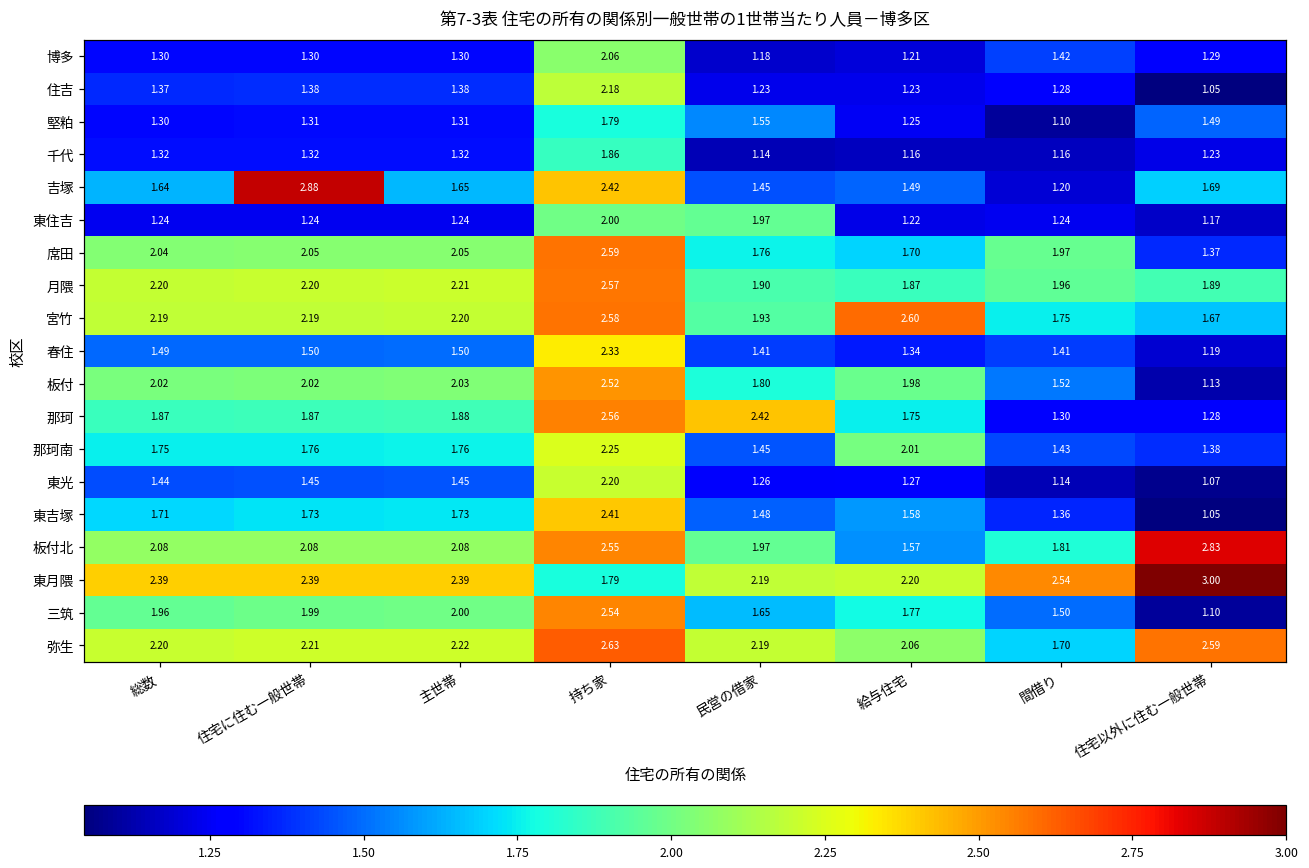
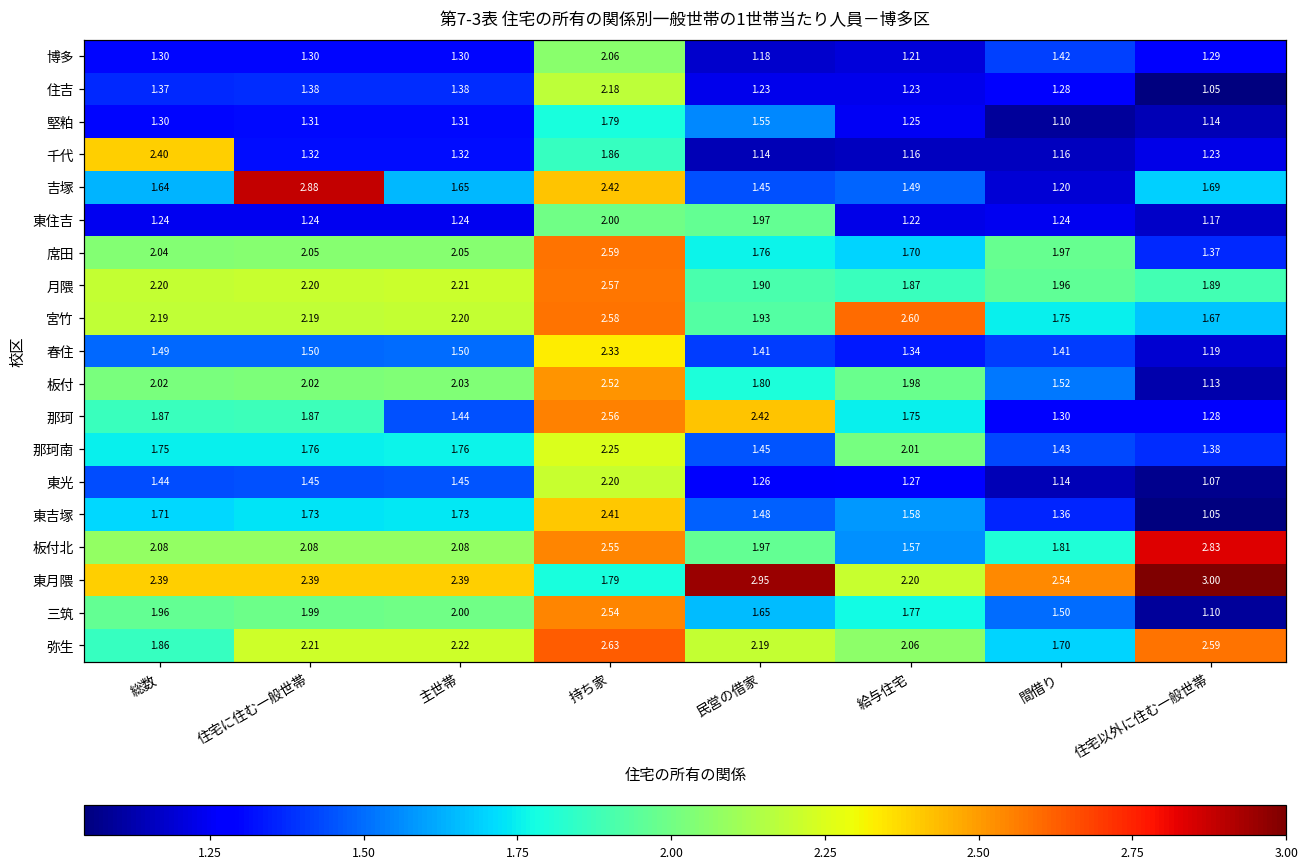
  {
    "博多": {
      "総数": 1.30,
      "住宅に住む一般世帯": 1.30,
      "主世帯": 1.30,
      "持ち家": 2.06,
      "民営の借家": 1.18,
      "給与住宅": 1.21,
      "間借り": 1.42,
      "住宅以外に住む一般世帯": 1.29
    },
    "住吉": {
      "総数": 1.37,
      "住宅に住む一般世帯": 1.38,
      "主世帯": 1.38,
      "持ち家": 2.18,
      "民営の借家": 1.23,
      "給与住宅": 1.23,
      "間借り": 1.28,
      "住宅以外に住む一般世帯": 1.05
    },
    "堅粕": {
      "総数": 1.30,
      "住宅に住む一般世帯": 1.31,
      "主世帯": 1.31,
      "持ち家": 1.79,
      "民営の借家": 1.55,
      "給与住宅": 1.25,
      "間借り": 1.10,
-     "住宅以外に住む一般世帯": 1.49
+     "住宅以外に住む一般世帯": 1.14
    },
    "千代": {
-     "総数": 1.32,
+     "総数": 2.40,
      "住宅に住む一般世帯": 1.32,
      "主世帯": 1.32,
      "持ち家": 1.86,
      "民営の借家": 1.14,
      "給与住宅": 1.16,
      "間借り": 1.16,
      "住宅以外に住む一般世帯": 1.23
    },
    "吉塚": {
      "総数": 1.64,
      "住宅に住む一般世帯": 2.88,
      "主世帯": 1.65,
      "持ち家": 2.42,
      "民営の借家": 1.45,
      "給与住宅": 1.49,
      "間借り": 1.20,
      "住宅以外に住む一般世帯": 1.69
    },
    "東住吉": {
      "総数": 1.24,
      "住宅に住む一般世帯": 1.24,
      "主世帯": 1.24,
      "持ち家": 2.00,
      "民営の借家": 1.97,
      "給与住宅": 1.22,
      "間借り": 1.24,
      "住宅以外に住む一般世帯": 1.17
    },
    "席田": {
      "総数": 2.04,
      "住宅に住む一般世帯": 2.05,
      "主世帯": 2.05,
      "持ち家": 2.59,
      "民営の借家": 1.76,
      "給与住宅": 1.70,
      "間借り": 1.97,
      "住宅以外に住む一般世帯": 1.37
    },
    "月隈": {
      "総数": 2.20,
      "住宅に住む一般世帯": 2.20,
      "主世帯": 2.21,
      "持ち家": 2.57,
      "民営の借家": 1.90,
      "給与住宅": 1.87,
      "間借り": 1.96,
      "住宅以外に住む一般世帯": 1.89
    },
    "宮竹": {
      "総数": 2.19,
      "住宅に住む一般世帯": 2.19,
      "主世帯": 2.20,
      "持ち家": 2.58,
      "民営の借家": 1.93,
      "給与住宅": 2.60,
      "間借り": 1.75,
      "住宅以外に住む一般世帯": 1.67
    },
    "春住": {
      "総数": 1.49,
      "住宅に住む一般世帯": 1.50,
      "主世帯": 1.50,
      "持ち家": 2.33,
      "民営の借家": 1.41,
      "給与住宅": 1.34,
      "間借り": 1.41,
      "住宅以外に住む一般世帯": 1.19
    },
    "板付": {
      "総数": 2.02,
      "住宅に住む一般世帯": 2.02,
      "主世帯": 2.03,
      "持ち家": 2.52,
      "民営の借家": 1.80,
      "給与住宅": 1.98,
      "間借り": 1.52,
      "住宅以外に住む一般世帯": 1.13
    },
    "那珂": {
      "総数": 1.87,
      "住宅に住む一般世帯": 1.87,
-     "主世帯": 1.88,
+     "主世帯": 1.44,
      "持ち家": 2.56,
      "民営の借家": 2.42,
      "給与住宅": 1.75,
      "間借り": 1.30,
      "住宅以外に住む一般世帯": 1.28
    },
    "那珂南": {
      "総数": 1.75,
      "住宅に住む一般世帯": 1.76,
      "主世帯": 1.76,
      "持ち家": 2.25,
      "民営の借家": 1.45,
      "給与住宅": 2.01,
      "間借り": 1.43,
      "住宅以外に住む一般世帯": 1.38
    },
    "東光": {
      "総数": 1.44,
      "住宅に住む一般世帯": 1.45,
      "主世帯": 1.45,
      "持ち家": 2.20,
      "民営の借家": 1.26,
      "給与住宅": 1.27,
      "間借り": 1.14,
      "住宅以外に住む一般世帯": 1.07
    },
    "東吉塚": {
      "総数": 1.71,
      "住宅に住む一般世帯": 1.73,
      "主世帯": 1.73,
      "持ち家": 2.41,
      "民営の借家": 1.48,
      "給与住宅": 1.58,
      "間借り": 1.36,
      "住宅以外に住む一般世帯": 1.05
    },
    "板付北": {
      "総数": 2.08,
      "住宅に住む一般世帯": 2.08,
      "主世帯": 2.08,
      "持ち家": 2.55,
      "民営の借家": 1.97,
      "給与住宅": 1.57,
      "間借り": 1.81,
      "住宅以外に住む一般世帯": 2.83
    },
    "東月隈": {
      "総数": 2.39,
      "住宅に住む一般世帯": 2.39,
      "主世帯": 2.39,
      "持ち家": 1.79,
-     "民営の借家": 2.19,
+     "民営の借家": 2.95,
      "給与住宅": 2.20,
      "間借り": 2.54,
      "住宅以外に住む一般世帯": 3.00
    },
    "三筑": {
      "総数": 1.96,
      "住宅に住む一般世帯": 1.99,
      "主世帯": 2.00,
      "持ち家": 2.54,
      "民営の借家": 1.65,
      "給与住宅": 1.77,
      "間借り": 1.50,
      "住宅以外に住む一般世帯": 1.10
    },
    "弥生": {
-     "総数": 2.20,
+     "総数": 1.86,
      "住宅に住む一般世帯": 2.21,
      "主世帯": 2.22,
      "持ち家": 2.63,
      "民営の借家": 2.19,
      "給与住宅": 2.06,
      "間借り": 1.70,
      "住宅以外に住む一般世帯": 2.59
    }
  }
